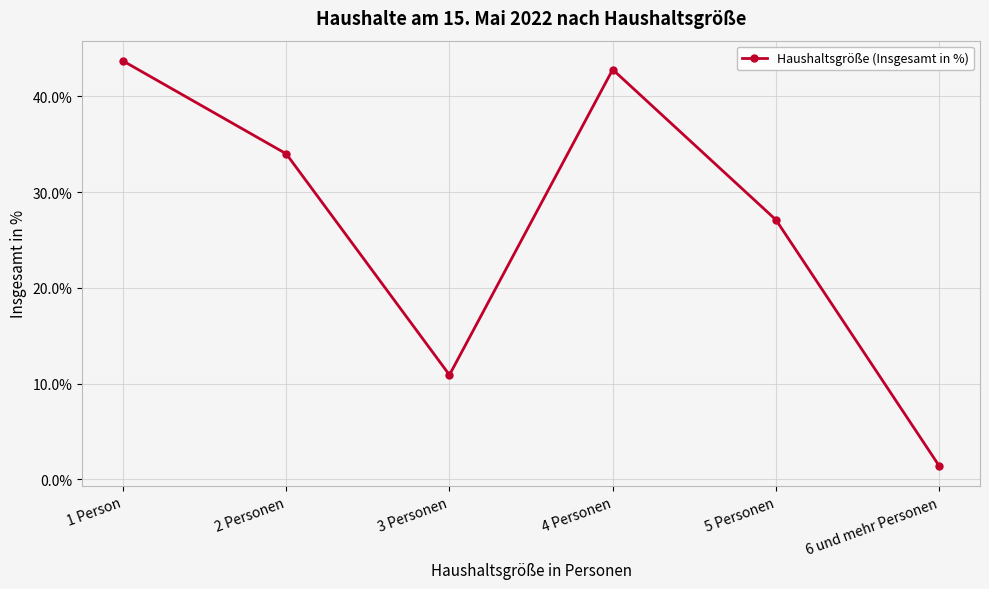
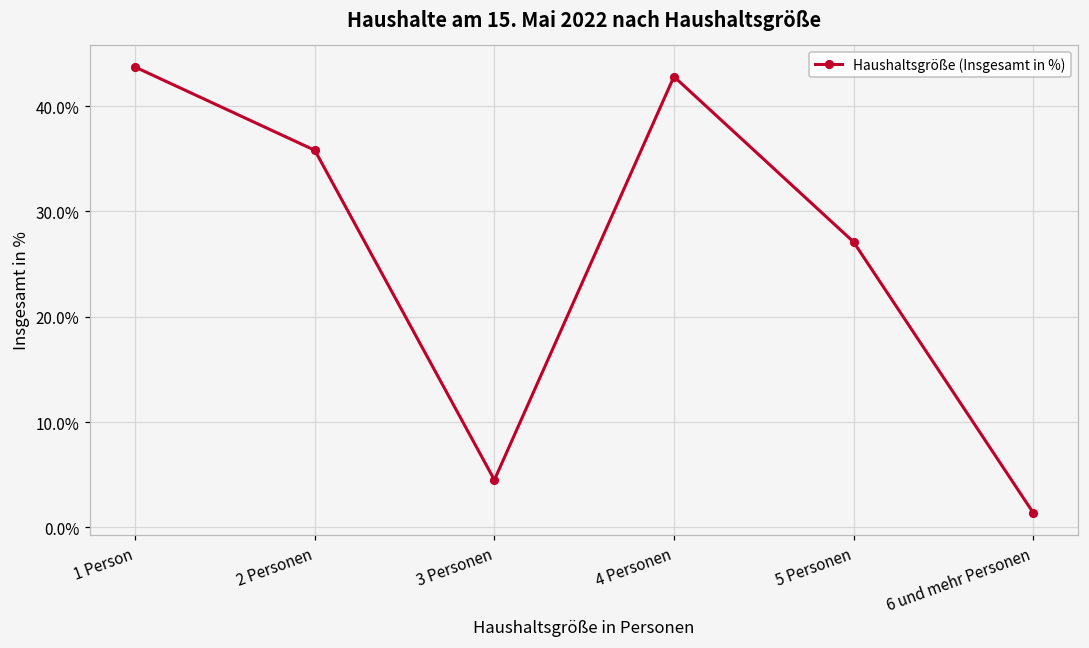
  {
    "1 Person": "44%",
-   "2 Personen": "34%",
-   "3 Personen": "11%",
+   "2 Personen": "36%",
+   "3 Personen": "5%",
    "4 Personen": "43%",
    "5 Personen": "27%",
    "6 und mehr Personen": "1%"
  }
